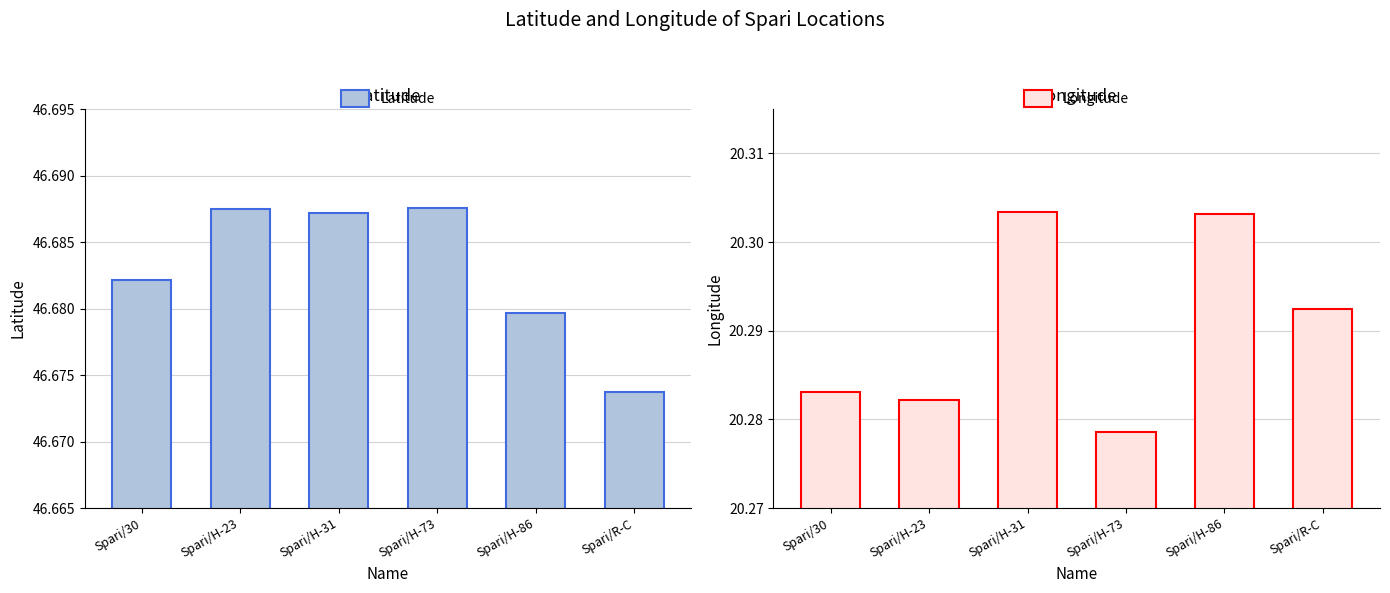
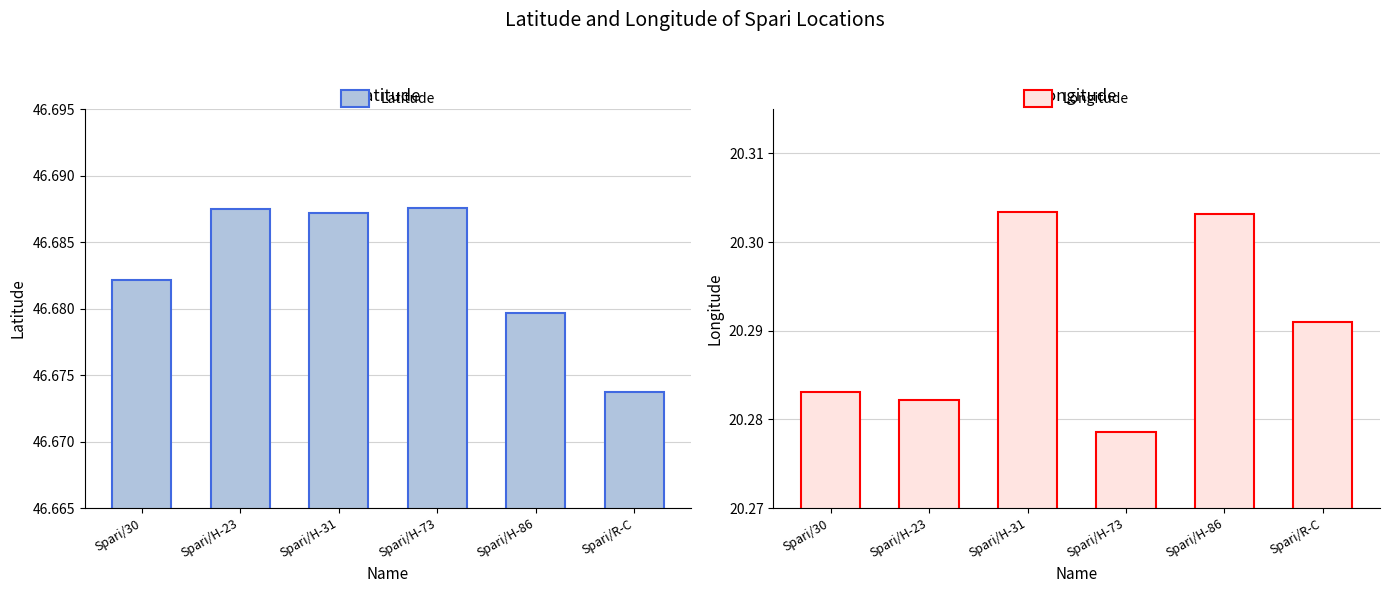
  {
    "Latitude": {
      "Spari/30": 46.6821,
      "Spari/H-23": 46.6874,
      "Spari/H-31": 46.6872,
      "Spari/H-73": 46.6875,
      "Spari/H-86": 46.6796,
      "Spari/R-C": 46.6737
    },
    "Longitude": {
      "Spari/30": 20.283,
      "Spari/H-23": 20.282,
      "Spari/H-31": 20.303,
      "Spari/H-73": 20.279,
      "Spari/H-86": 20.303,
-     "Spari/R-C": 20.292
+     "Spari/R-C": 20.291
    }
  }
